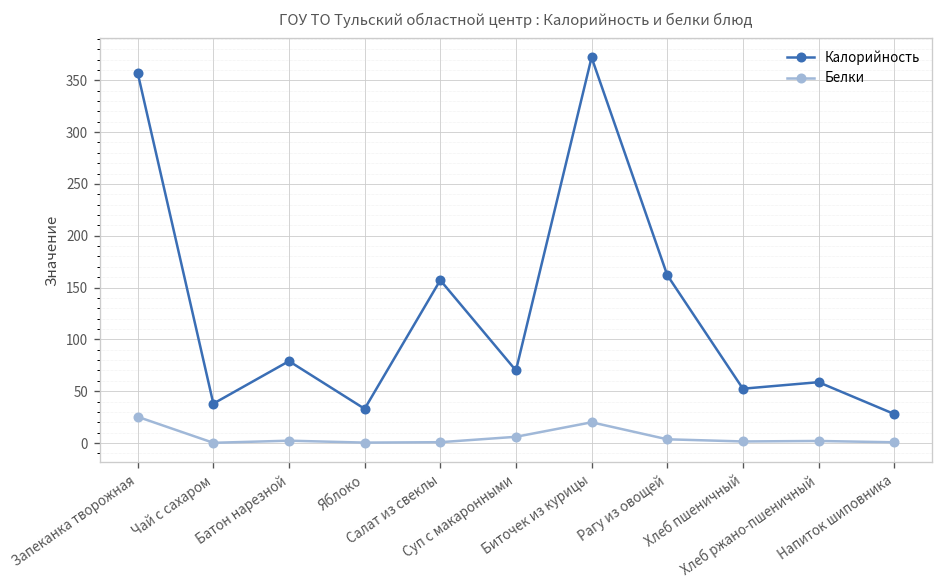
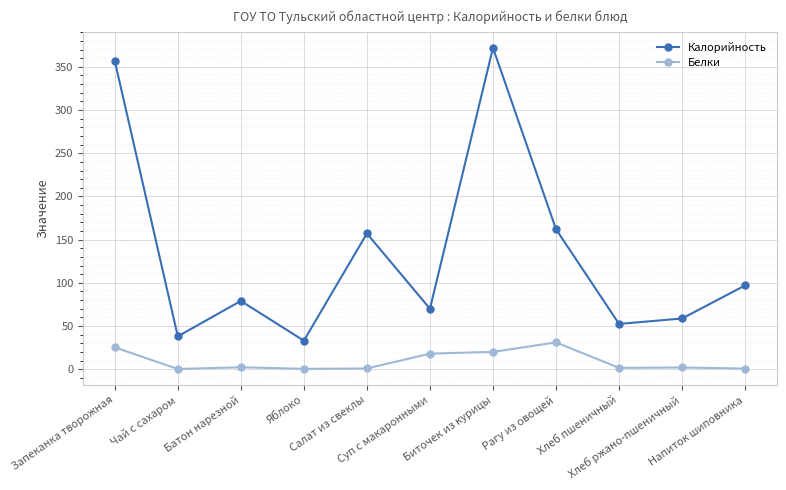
  {
    "Калорийность": {
      "Запеканка творожная": 360,
      "Чай с сахаром": 40,
      "Батон нарезной": 80,
      "Яблоко": 30,
      "Салат из свеклы": 160,
      "Суп с макаронными": 70,
      "Биточек из курицы": 370,
      "Рагу из овощей": 160,
      "Хлеб пшеничный": 50,
      "Хлеб ржано-пшеничный": 60,
-     "Напиток шиповника": 30
+     "Напиток шиповника": 100
    },
    "Белки": {
      "Запеканка творожная": 30,
      "Чай с сахаром": 0,
      "Батон нарезной": 0,
      "Яблоко": 0,
      "Салат из свеклы": 0,
-     "Суп с макаронными": 10,
+     "Суп с макаронными": 20,
      "Биточек из курицы": 20,
-     "Рагу из овощей": 0,
+     "Рагу из овощей": 30,
      "Хлеб пшеничный": 0,
      "Хлеб ржано-пшеничный": 0,
      "Напиток шиповника": 0
    }
  }
